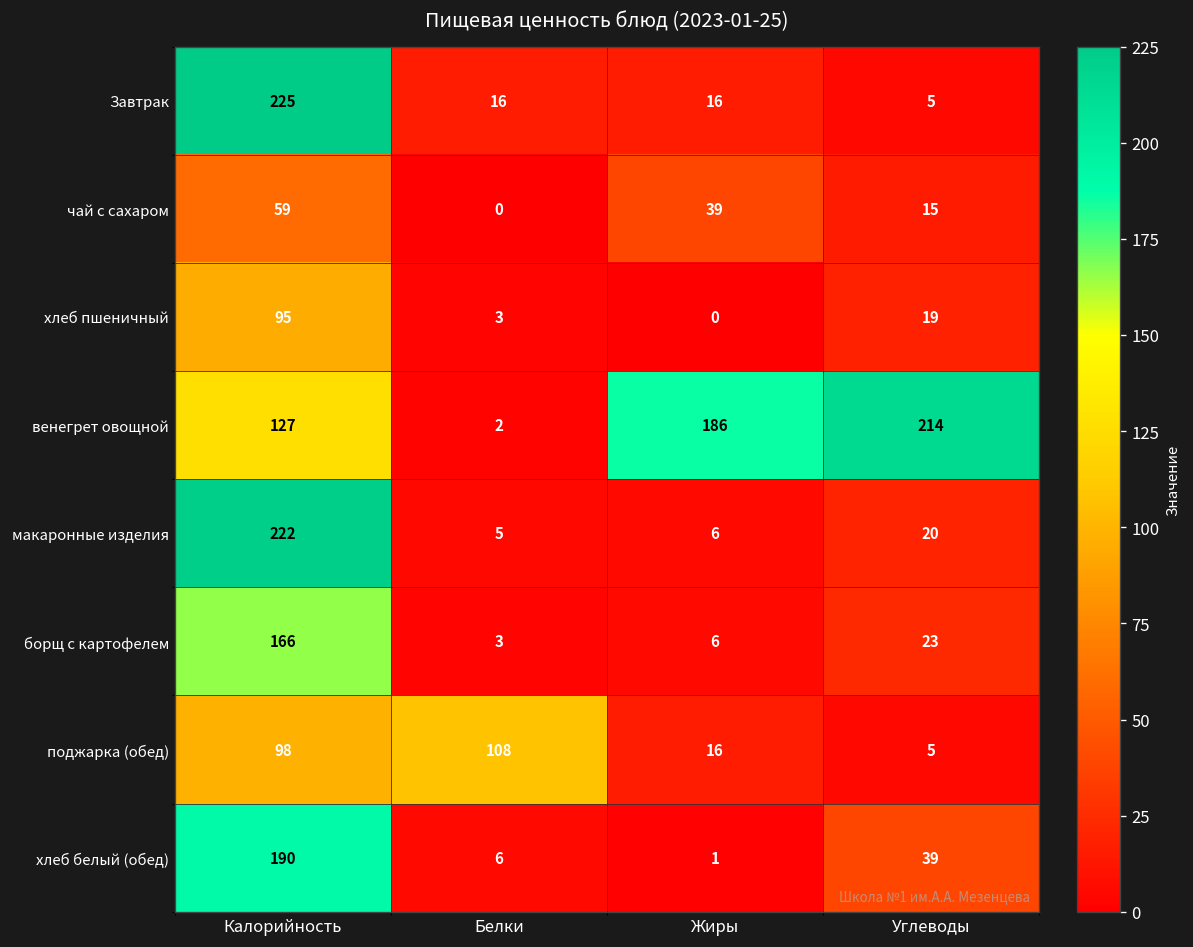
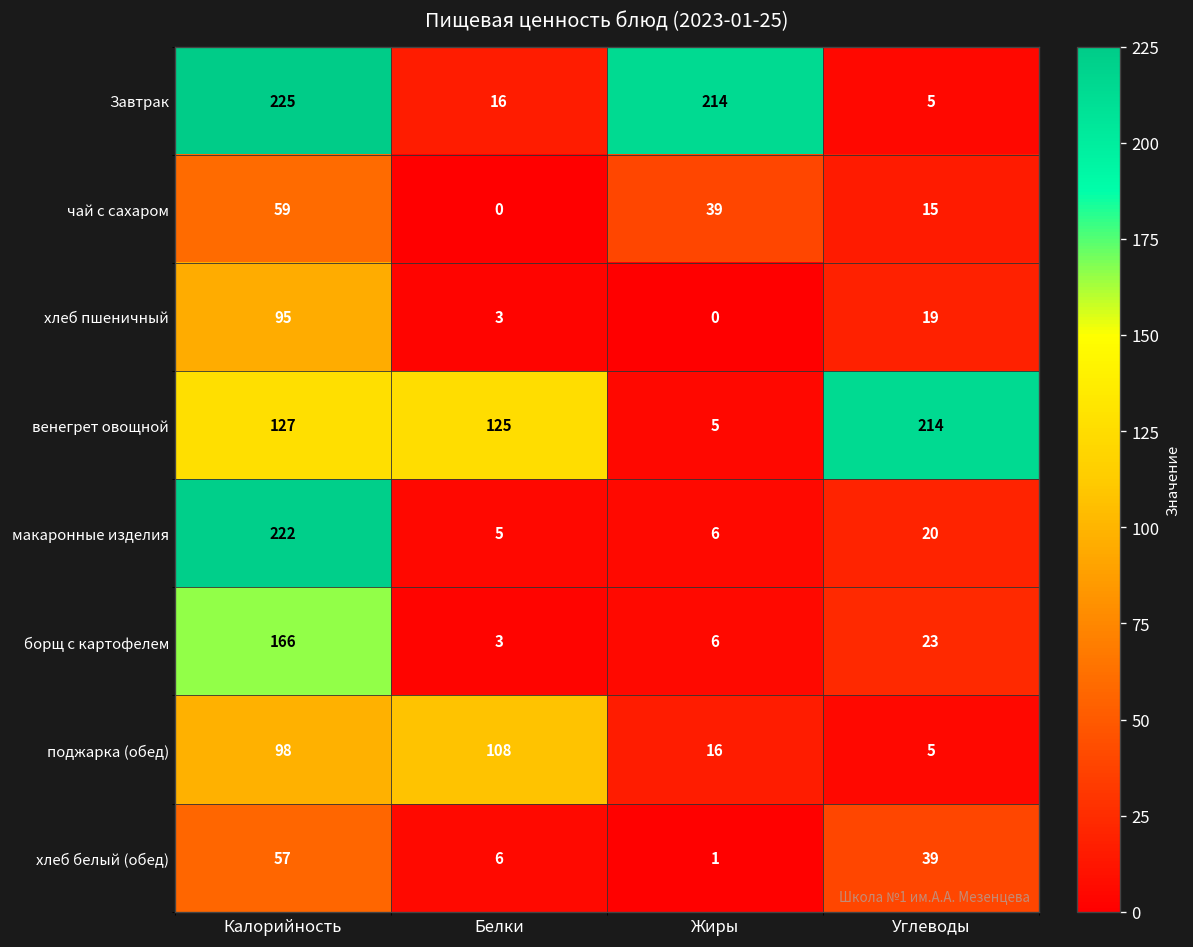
  {
    "Завтрак": {
      "Калорийность": 225,
      "Белки": 16,
-     "Жиры": 16,
+     "Жиры": 214,
      "Углеводы": 5
    },
    "чай с сахаром": {
      "Калорийность": 59,
      "Белки": 0,
      "Жиры": 39,
      "Углеводы": 15
    },
    "хлеб пшеничный": {
      "Калорийность": 95,
      "Белки": 3,
      "Жиры": 0,
      "Углеводы": 19
    },
    "венегрет овощной": {
      "Калорийность": 127,
-     "Белки": 2,
-     "Жиры": 186,
+     "Белки": 125,
+     "Жиры": 5,
      "Углеводы": 214
    },
    "макаронные изделия": {
      "Калорийность": 222,
      "Белки": 5,
      "Жиры": 6,
      "Углеводы": 20
    },
    "борщ с картофелем": {
      "Калорийность": 166,
      "Белки": 3,
      "Жиры": 6,
      "Углеводы": 23
    },
    "поджарка (обед)": {
      "Калорийность": 98,
      "Белки": 108,
      "Жиры": 16,
      "Углеводы": 5
    },
    "хлеб белый (обед)": {
-     "Калорийность": 190,
+     "Калорийность": 57,
      "Белки": 6,
      "Жиры": 1
    }
  }
